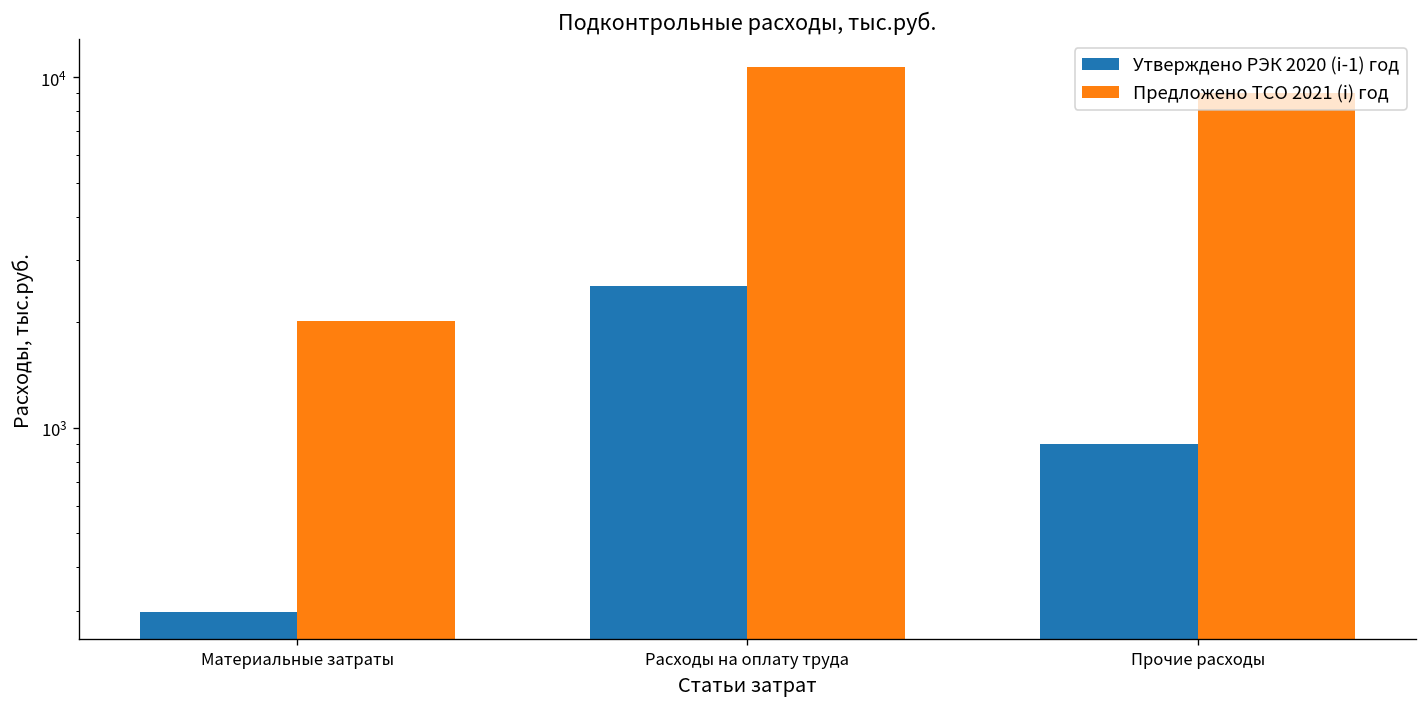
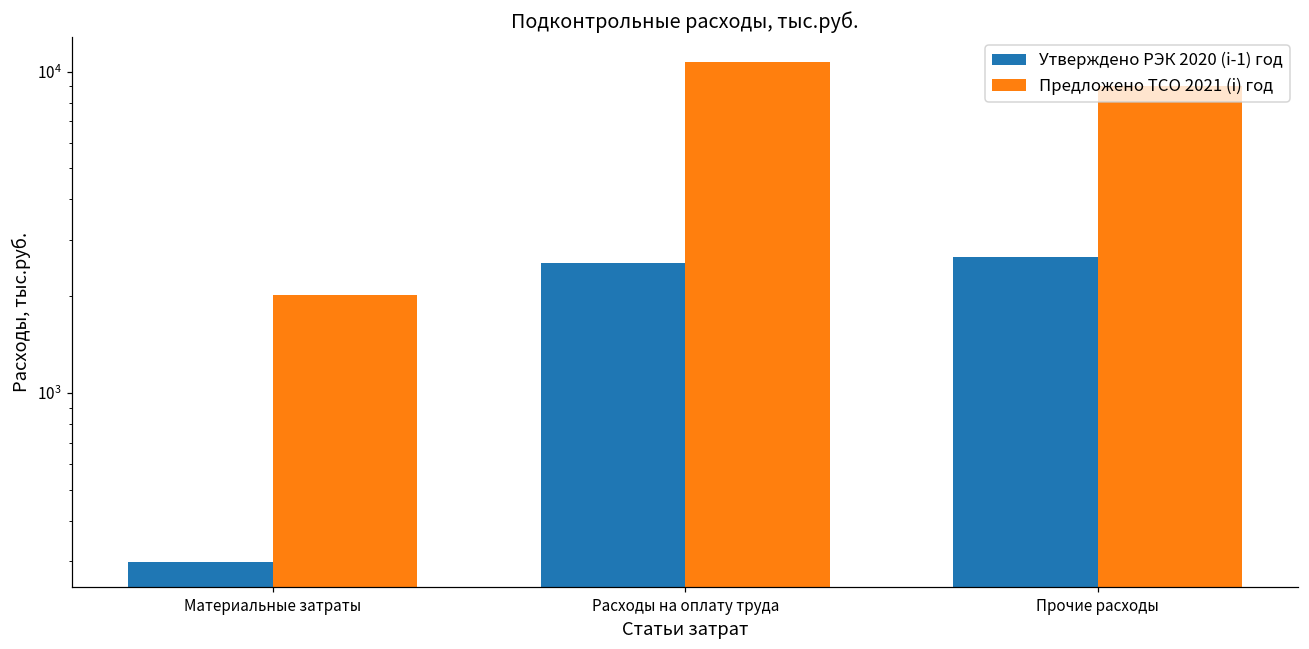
  {
    "Утверждено РЭК 2020 (i-1) год": {
      "Материальные затраты": 300,
      "Расходы на оплату труда": 2500,
-     "Прочие расходы": 900
+     "Прочие расходы": 2700
    },
    "Предложено ТСО 2021 (i) год": {
      "Материальные затраты": 2000,
      "Расходы на оплату труда": 10700
    }
  }
